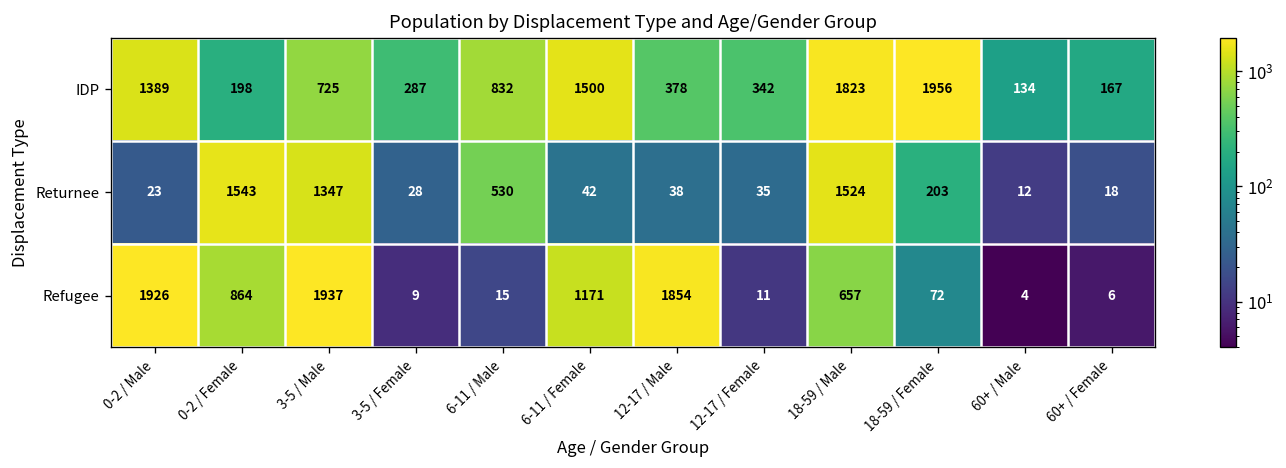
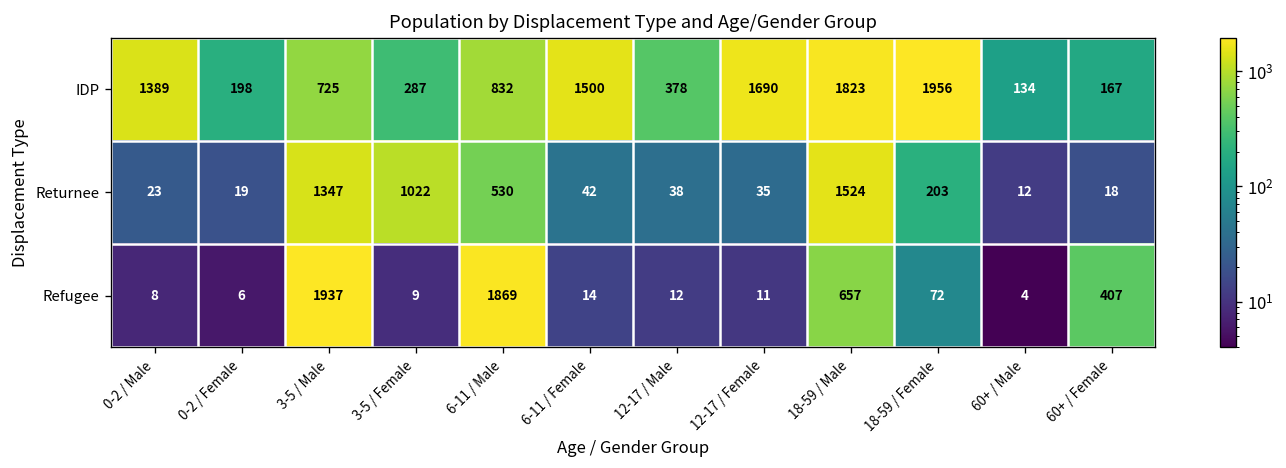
  {
    "IDP": {
      "0-2 / Male": 1389,
      "0-2 / Female": 198,
      "3-5 / Male": 725,
      "3-5 / Female": 287,
      "6-11 / Male": 832,
      "6-11 / Female": 1500,
      "12-17 / Male": 378,
-     "12-17 / Female": 342,
+     "12-17 / Female": 1690,
      "18-59 / Male": 1823,
      "18-59 / Female": 1956,
      "60+ / Male": 134,
      "60+ / Female": 167
    },
    "Returnee": {
      "0-2 / Male": 23,
-     "0-2 / Female": 1543,
+     "0-2 / Female": 19,
      "3-5 / Male": 1347,
-     "3-5 / Female": 28,
+     "3-5 / Female": 1022,
      "6-11 / Male": 530,
      "6-11 / Female": 42,
      "12-17 / Male": 38,
      "12-17 / Female": 35,
      "18-59 / Male": 1524,
      "18-59 / Female": 203,
      "60+ / Male": 12,
      "60+ / Female": 18
    },
    "Refugee": {
-     "0-2 / Male": 1926,
-     "0-2 / Female": 864,
+     "0-2 / Male": 8,
+     "0-2 / Female": 6,
      "3-5 / Male": 1937,
      "3-5 / Female": 9,
-     "6-11 / Male": 15,
-     "6-11 / Female": 1171,
-     "12-17 / Male": 1854,
+     "6-11 / Male": 1869,
+     "6-11 / Female": 14,
+     "12-17 / Male": 12,
      "12-17 / Female": 11,
      "18-59 / Male": 657,
      "18-59 / Female": 72,
      "60+ / Male": 4,
-     "60+ / Female": 6
+     "60+ / Female": 407
    }
  }
